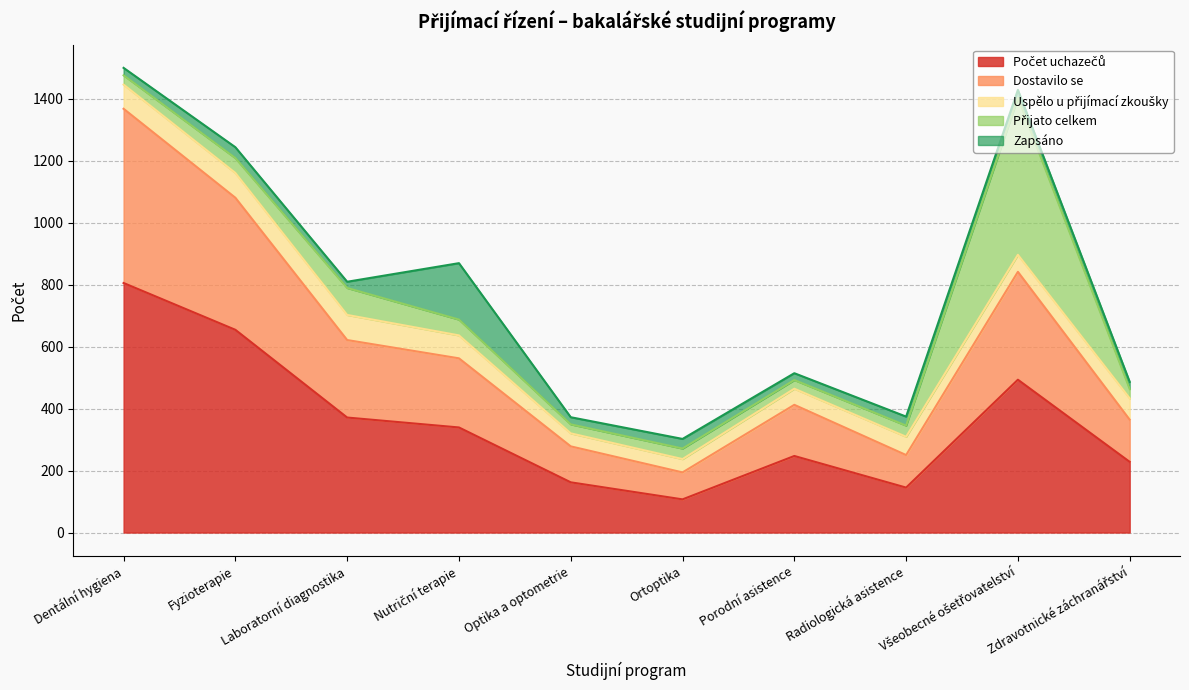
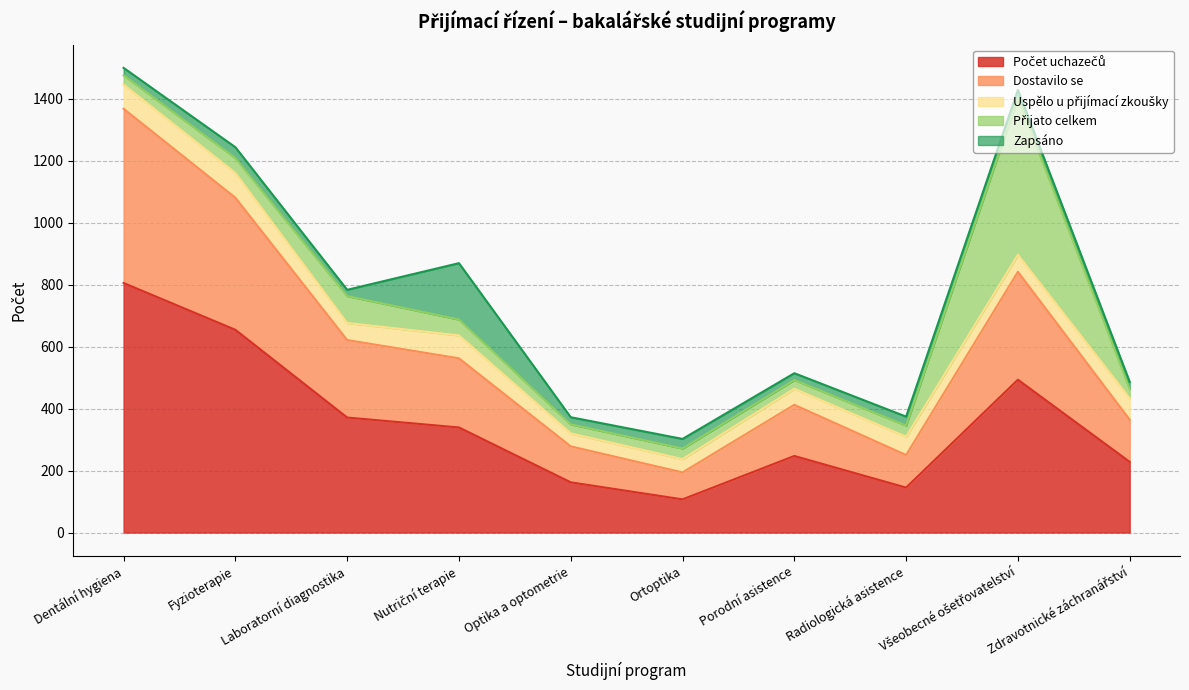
  {
    "Počet uchazečů": {
      "Dentální hygiena": 810,
      "Fyzioterapie": 650,
      "Laboratorní diagnostika": 370,
      "Nutriční terapie": 340,
      "Optika a optometrie": 160,
      "Ortoptika": 110,
      "Porodní asistence": 250,
      "Radiologická asistence": 150,
      "Všeobecné ošetřovatelství": 490,
      "Zdravotnické záchranářství": 230
    },
    "Dostavilo se": {
      "Dentální hygiena": 560,
      "Fyzioterapie": 430,
      "Laboratorní diagnostika": 250,
      "Nutriční terapie": 220,
      "Optika a optometrie": 120,
      "Ortoptika": 90,
      "Porodní asistence": 170,
      "Radiologická asistence": 110,
      "Všeobecné ošetřovatelství": 350,
      "Zdravotnické záchranářství": 140
    },
    "Uspělo u přijímací zkoušky": {
      "Dentální hygiena": 80,
      "Fyzioterapie": 80,
-     "Laboratorní diagnostika": 80,
+     "Laboratorní diagnostika": 60,
      "Nutriční terapie": 70,
      "Optika a optometrie": 40,
      "Ortoptika": 40,
      "Porodní asistence": 50,
      "Radiologická asistence": 60,
      "Všeobecné ošetřovatelství": 60,
      "Zdravotnické záchranářství": 70
    },
    "Přijato celkem": {
      "Dentální hygiena": 30,
      "Fyzioterapie": 50,
      "Laboratorní diagnostika": 90,
      "Nutriční terapie": 50,
      "Optika a optometrie": 30,
      "Ortoptika": 30,
      "Porodní asistence": 30,
      "Radiologická asistence": 40,
      "Zdravotnické záchranářství": 30
    },
    "Zapsáno": {
      "Dentální hygiena": 20,
      "Fyzioterapie": 40,
      "Laboratorní diagnostika": 20,
      "Nutriční terapie": 180,
      "Optika a optometrie": 20,
      "Ortoptika": 30,
      "Porodní asistence": 20,
      "Radiologická asistence": 30,
      "Zdravotnické záchranářství": 20
    }
  }
